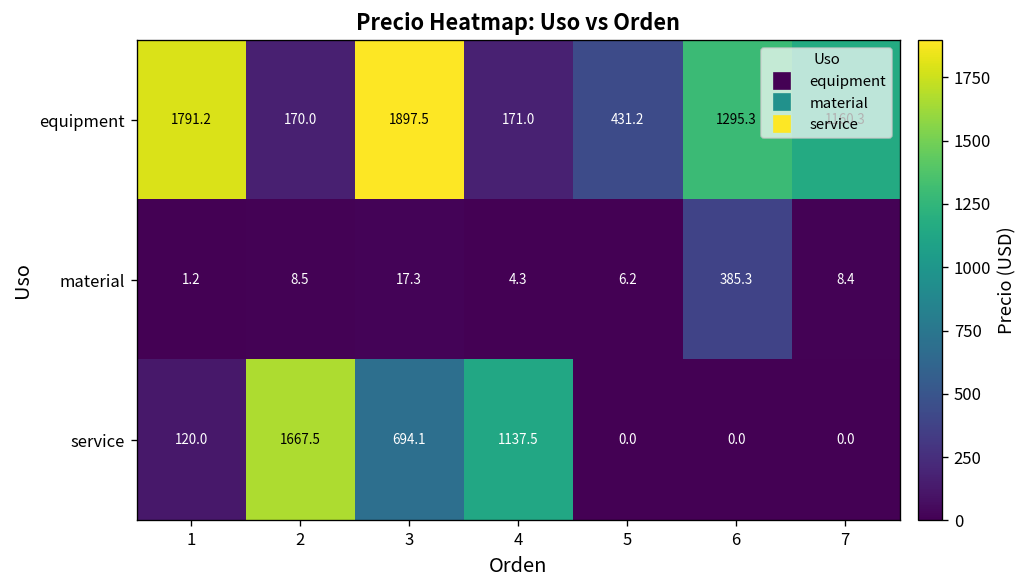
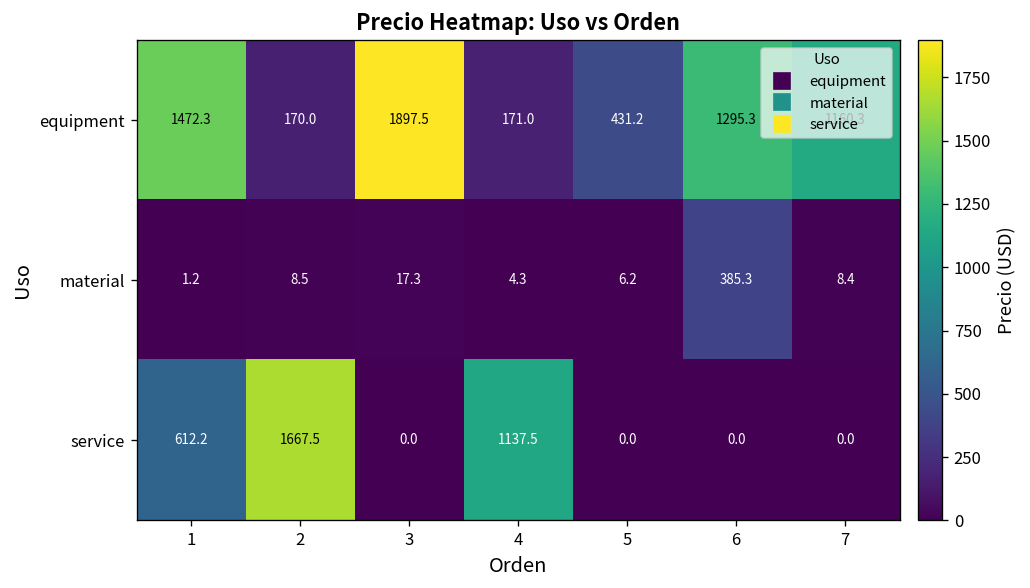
  {
    "equipment": {
-     "1": 1791.2,
+     "1": 1472.3,
      "2": 170.0,
      "3": 1897.5,
      "4": 171.0,
      "5": 431.2,
      "6": 1295.3
    },
    "material": {
      "1": 1.2,
      "2": 8.5,
      "3": 17.3,
      "4": 4.3,
      "5": 6.2,
      "6": 385.3,
      "7": 8.4
    },
    "service": {
-     "1": 120.0,
+     "1": 612.2,
      "2": 1667.5,
-     "3": 694.1,
+     "3": 0.0,
      "4": 1137.5,
      "5": 0.0,
      "6": 0.0,
      "7": 0.0
    }
  }
